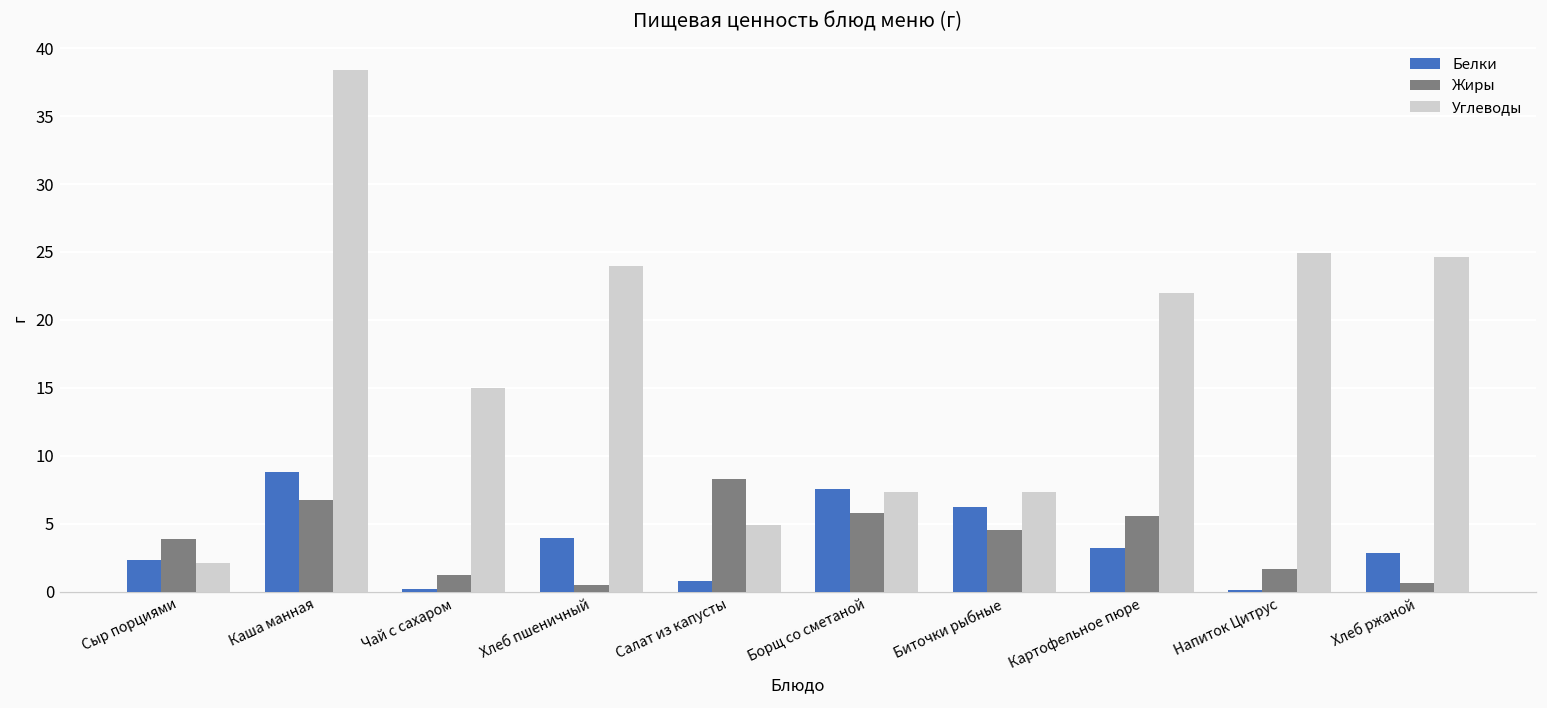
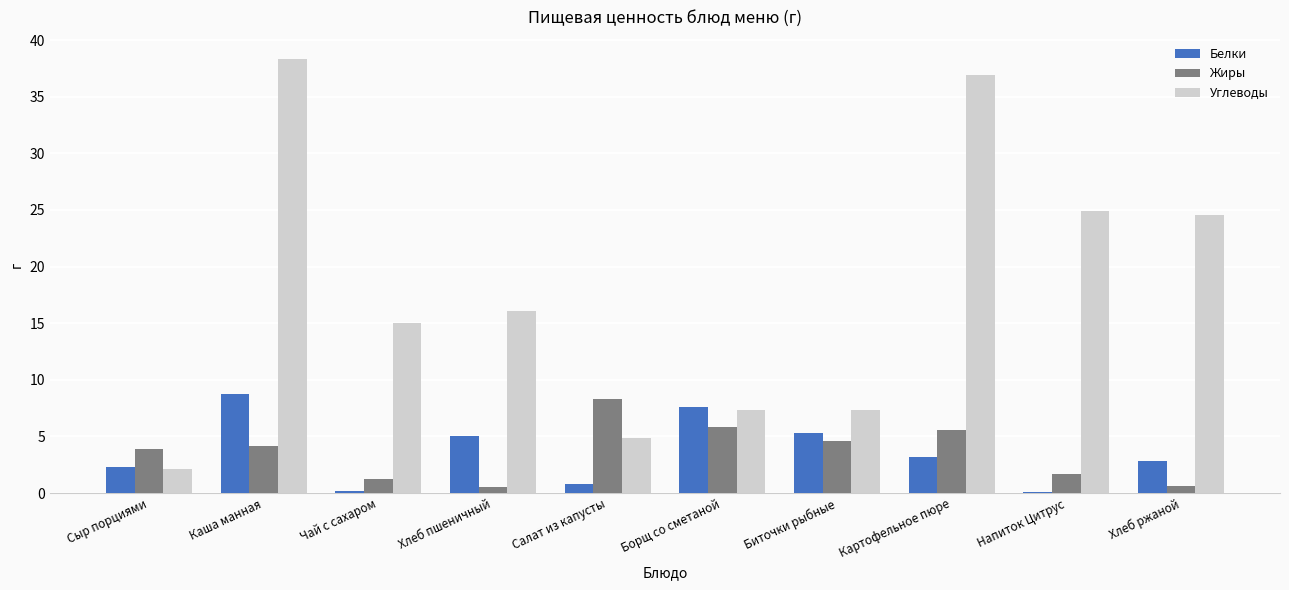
  {
    "Белки": {
      "Сыр порциями": 2.3,
      "Каша манная": 8.8,
-     "Хлеб пшеничный": 4.0,
+     "Хлеб пшеничный": 5.0,
      "Салат из капусты": 0.8,
      "Борщ со сметаной": 7.6,
-     "Биточки рыбные": 6.2,
+     "Биточки рыбные": 5.3,
      "Картофельное пюре": 3.2,
      "Хлеб ржаной": 2.8
    },
    "Жиры": {
      "Сыр порциями": 3.9,
-     "Каша манная": 6.8,
+     "Каша манная": 4.2,
      "Чай с сахаром": 1.2,
      "Хлеб пшеничный": 0.5,
      "Салат из капусты": 8.3,
      "Борщ со сметаной": 5.8,
      "Биточки рыбные": 4.6,
      "Картофельное пюре": 5.6,
      "Напиток Цитрус": 1.7,
      "Хлеб ржаной": 0.6
    },
    "Углеводы": {
      "Сыр порциями": 2.1,
      "Каша манная": 38.4,
      "Чай с сахаром": 15.0,
-     "Хлеб пшеничный": 24.0,
+     "Хлеб пшеничный": 16.1,
      "Салат из капусты": 4.9,
      "Борщ со сметаной": 7.3,
      "Биточки рыбные": 7.3,
-     "Картофельное пюре": 22.0,
+     "Картофельное пюре": 36.9,
      "Напиток Цитрус": 24.9,
      "Хлеб ржаной": 24.6
    }
  }
